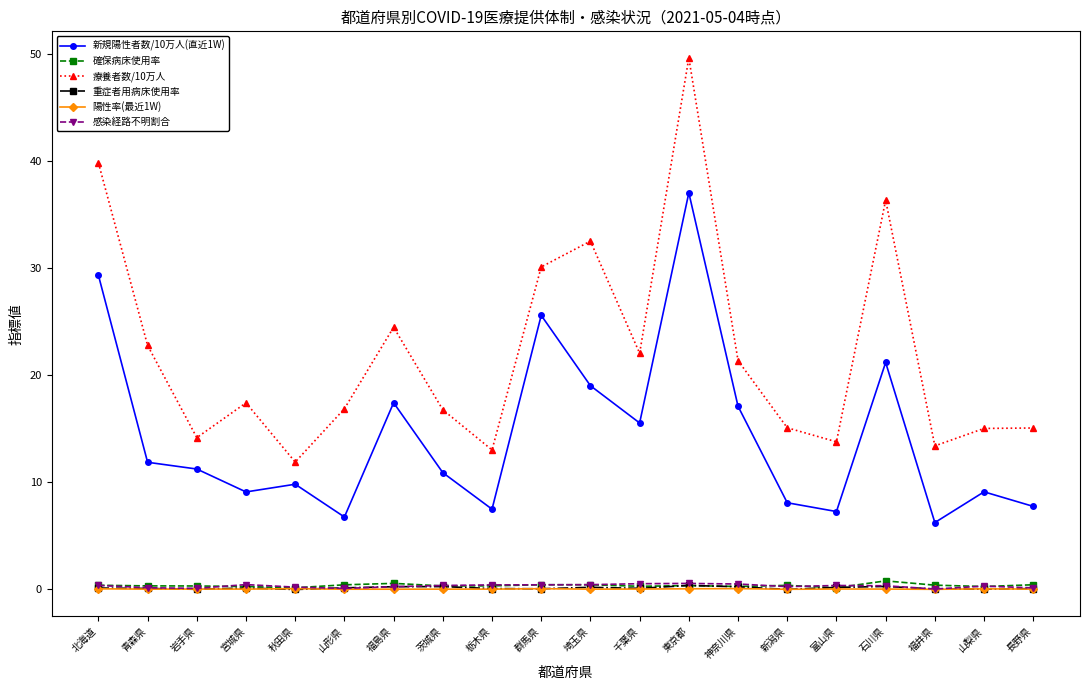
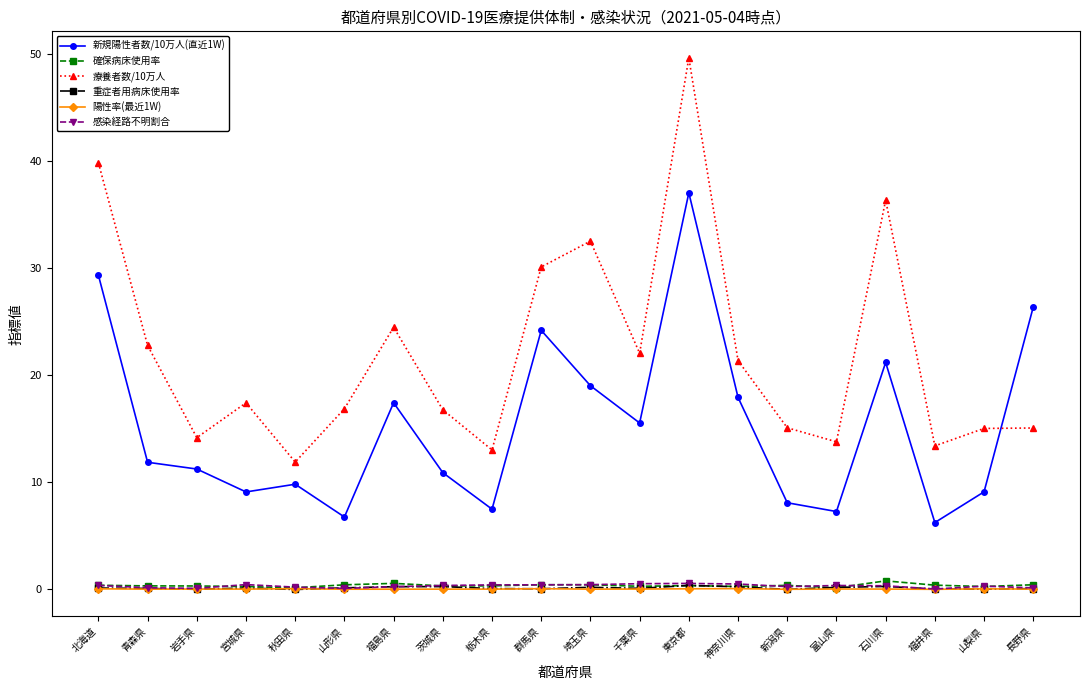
  {
    "新規陽性者数/10万人(直近1W)": {
      "北海道": 29.4,
      "青森県": 11.9,
      "岩手県": 11.3,
      "宮城県": 9.1,
      "秋田県": 9.8,
      "山形県": 6.8,
      "福島県": 17.4,
      "茨城県": 10.9,
      "栃木県": 7.5,
-     "群馬県": 25.6,
+     "群馬県": 24.2,
      "埼玉県": 19.0,
      "千葉県": 15.6,
      "東京都": 37.0,
-     "神奈川県": 17.1,
+     "神奈川県": 17.9,
      "新潟県": 8.1,
      "富山県": 7.3,
      "石川県": 21.2,
      "福井県": 6.3,
      "山梨県": 9.1,
-     "長野県": 7.8
+     "長野県": 26.4
    },
    "確保病床使用率": {
      "山形県": 0.4,
      "福島県": 0.6,
      "石川県": 0.8,
      "福井県": 0.4,
      "長野県": 0.4
    },
    "療養者数/10万人": {
      "北海道": 39.9,
      "青森県": 22.8,
      "岩手県": 14.2,
      "宮城県": 17.4,
      "秋田県": 11.9,
      "山形県": 16.9,
      "福島県": 24.5,
      "茨城県": 16.8,
      "栃木県": 13.0,
      "群馬県": 30.1,
      "埼玉県": 32.5,
      "千葉県": 22.1,
      "東京都": 49.6,
      "神奈川県": 21.4,
      "新潟県": 15.1,
      "富山県": 13.8,
      "石川県": 36.4,
      "福井県": 13.4,
      "山梨県": 15.0,
      "長野県": 15.1
    },
    "陽性率(最近1W)": {
      "東京都": 0.1,
      "石川県": 0.0
    },
    "感染経路不明割合": {
      "千葉県": 0.5
    }
  }
